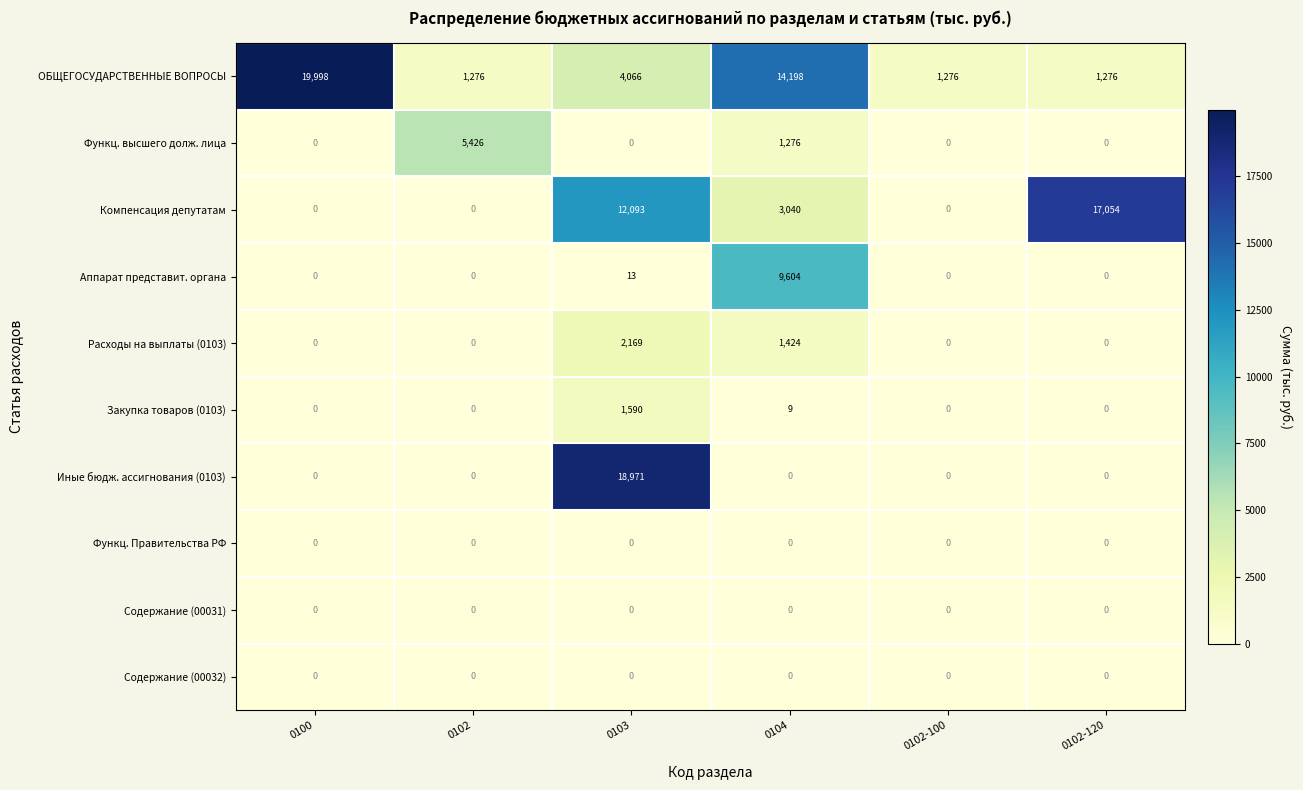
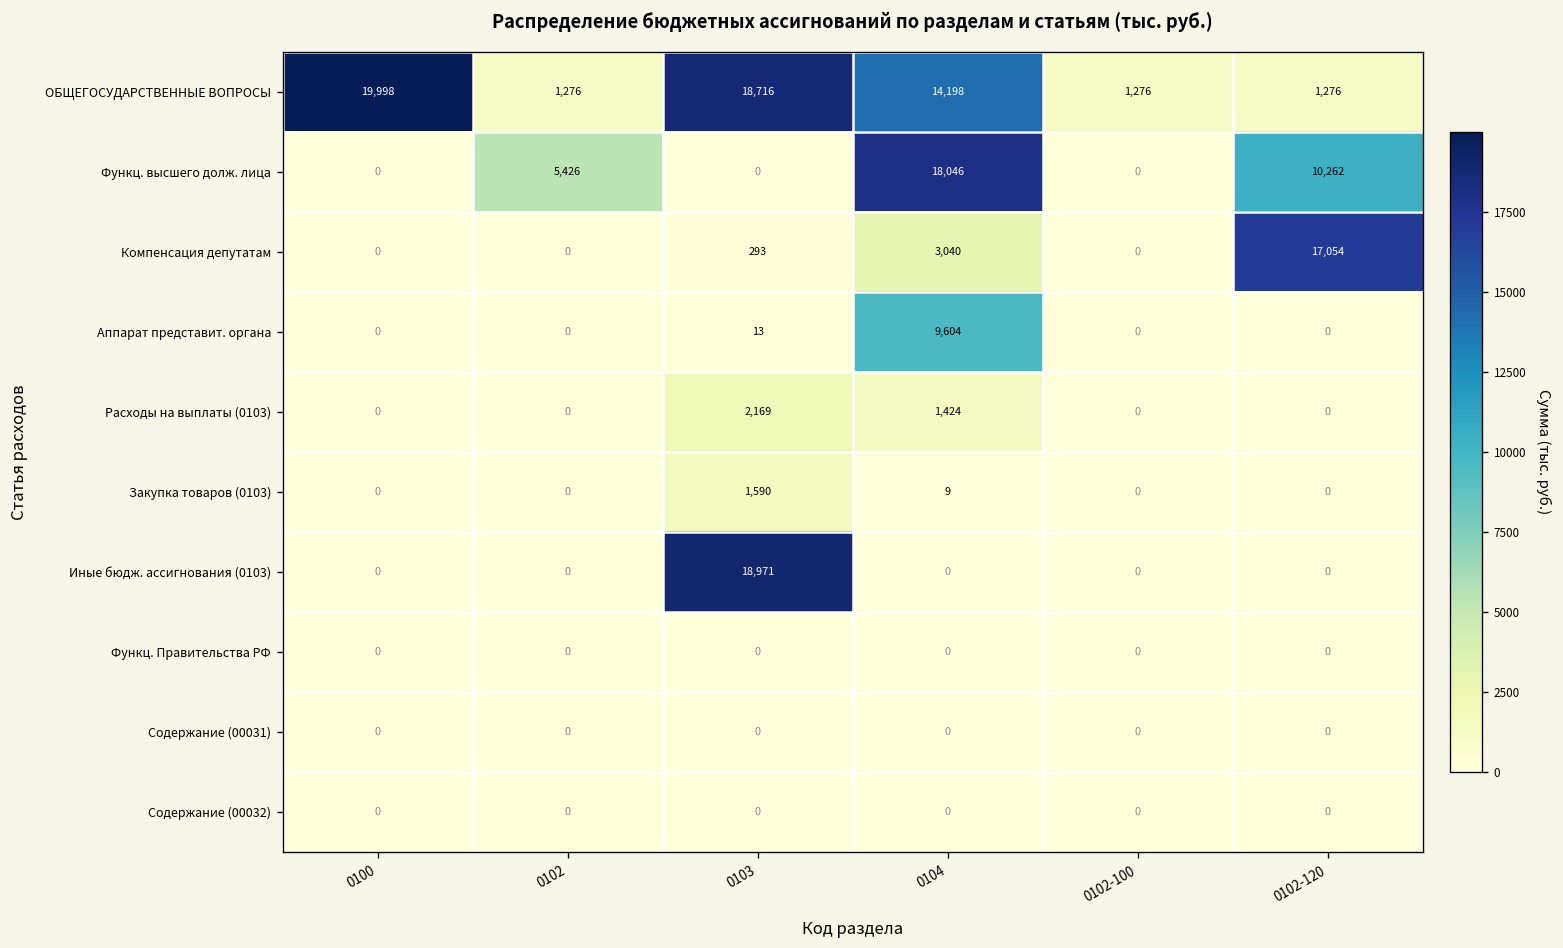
  {
    "ОБЩЕГОСУДАРСТВЕННЫЕ ВОПРОСЫ": {
      "0100": "19,998",
      "0102": "1,276",
-     "0103": "4,066",
+     "0103": "18,716",
      "0104": "14,198",
      "0102-100": "1,276",
      "0102-120": "1,276"
    },
    "Функц. высшего долж. лица": {
      "0100": "0",
      "0102": "5,426",
      "0103": "0",
-     "0104": "1,276",
+     "0104": "18,046",
      "0102-100": "0",
-     "0102-120": "0"
+     "0102-120": "10,262"
    },
    "Компенсация депутатам": {
      "0100": "0",
      "0102": "0",
-     "0103": "12,093",
+     "0103": "293",
      "0104": "3,040",
      "0102-100": "0",
      "0102-120": "17,054"
    },
    "Аппарат представит. органа": {
      "0100": "0",
      "0102": "0",
      "0103": "13",
      "0104": "9,604",
      "0102-100": "0",
      "0102-120": "0"
    },
    "Расходы на выплаты (0103)": {
      "0100": "0",
      "0102": "0",
      "0103": "2,169",
      "0104": "1,424",
      "0102-100": "0",
      "0102-120": "0"
    },
    "Закупка товаров (0103)": {
      "0100": "0",
      "0102": "0",
      "0103": "1,590",
      "0104": "9",
      "0102-100": "0",
      "0102-120": "0"
    },
    "Иные бюдж. ассигнования (0103)": {
      "0100": "0",
      "0102": "0",
      "0103": "18,971",
      "0104": "0",
      "0102-100": "0",
      "0102-120": "0"
    },
    "Функц. Правительства РФ": {
      "0100": "0",
      "0102": "0",
      "0103": "0",
      "0104": "0",
      "0102-100": "0",
      "0102-120": "0"
    },
    "Содержание (00031)": {
      "0100": "0",
      "0102": "0",
      "0103": "0",
      "0104": "0",
      "0102-100": "0",
      "0102-120": "0"
    },
    "Содержание (00032)": {
      "0100": "0",
      "0102": "0",
      "0103": "0",
      "0104": "0",
      "0102-100": "0",
      "0102-120": "0"
    }
  }
